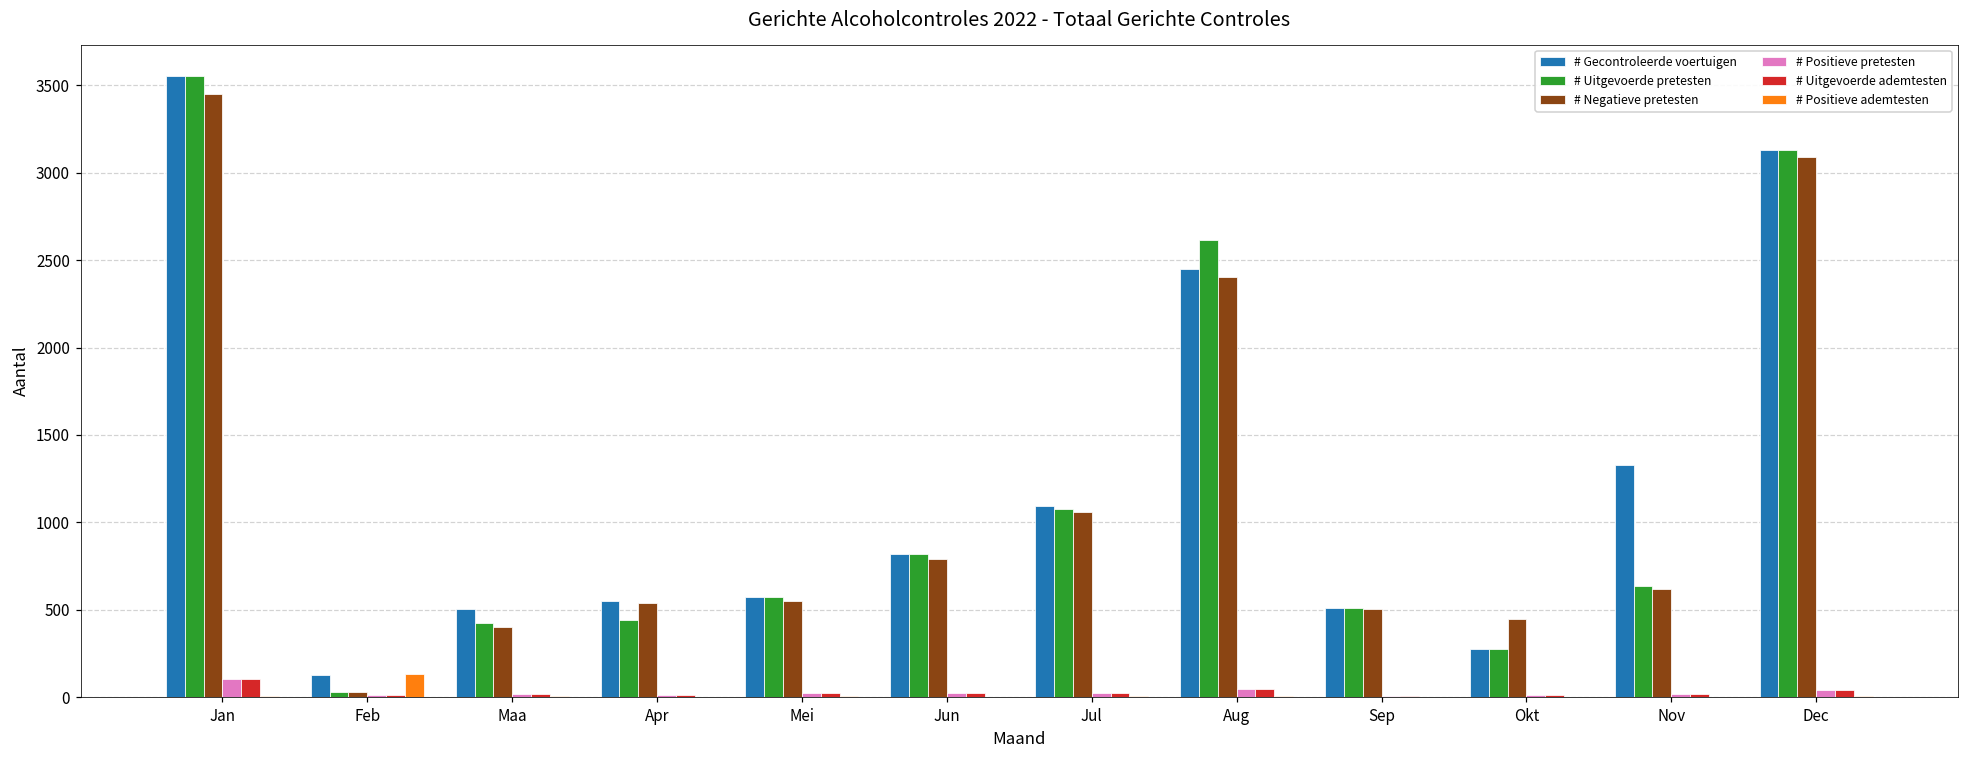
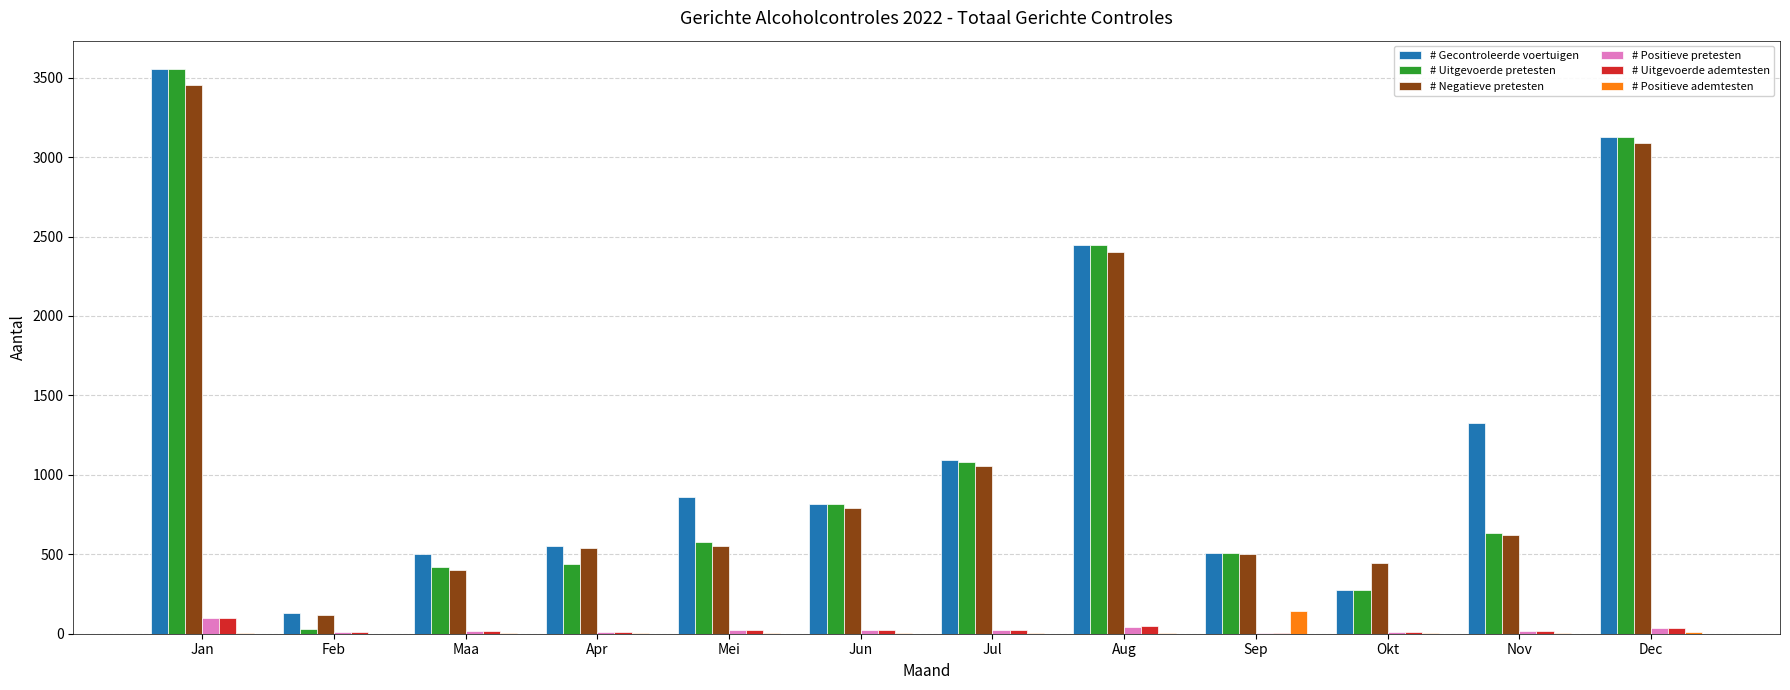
  {
    "# Gecontroleerde voertuigen": {
      "Jan": 3560,
      "Feb": 130,
      "Maa": 500,
      "Apr": 550,
-     "Mei": 580,
+     "Mei": 860,
      "Jun": 820,
      "Jul": 1090,
      "Aug": 2450,
      "Sep": 510,
      "Okt": 280,
      "Nov": 1330,
      "Dec": 3130
    },
    "# Uitgevoerde pretesten": {
      "Jan": 3550,
      "Feb": 30,
      "Maa": 420,
      "Apr": 440,
      "Mei": 580,
      "Jun": 820,
      "Jul": 1080,
-     "Aug": 2620,
+     "Aug": 2450,
      "Sep": 510,
      "Okt": 280,
      "Nov": 640,
      "Dec": 3130
    },
    "# Negatieve pretesten": {
      "Jan": 3450,
-     "Feb": 30,
+     "Feb": 120,
      "Maa": 400,
      "Apr": 540,
      "Mei": 550,
      "Jun": 790,
      "Jul": 1060,
      "Aug": 2400,
      "Sep": 500,
      "Okt": 440,
      "Nov": 620,
      "Dec": 3090
    },
    "# Positieve pretesten": {
      "Jan": 100,
      "Maa": 20,
      "Mei": 20,
      "Jun": 20,
      "Jul": 20,
      "Aug": 40,
      "Dec": 40
    },
    "# Uitgevoerde ademtesten": {
      "Jan": 100,
      "Maa": 20,
      "Mei": 20,
      "Jun": 20,
      "Jul": 20,
      "Aug": 50,
      "Nov": 20,
      "Dec": 40
    },
    "# Positieve ademtesten": {
-     "Feb": 130,
-     "Sep": 0
+     "Feb": 0,
+     "Sep": 140
    }
  }
